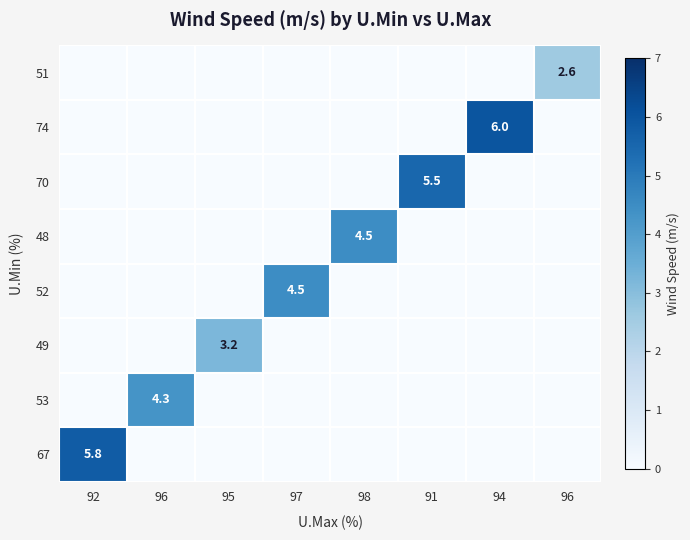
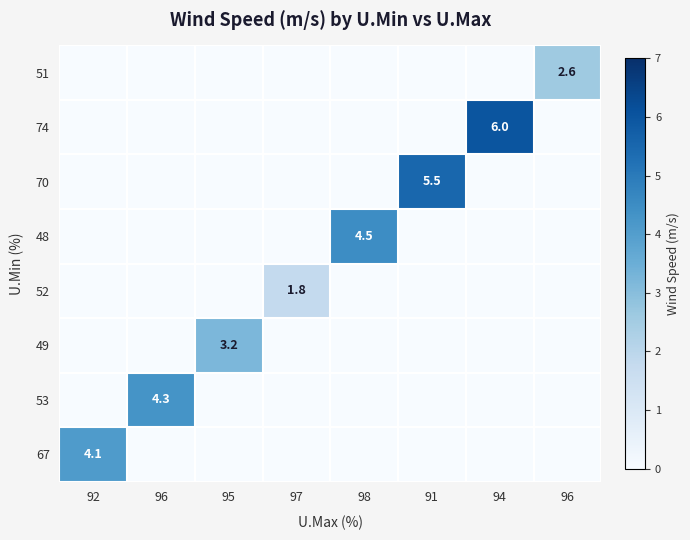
  {
    "74": {
      "94": 6.0
    },
    "70": {
      "91": 5.5
    },
    "48": {
      "98": 4.5
    },
    "52": {
-     "97": 4.5
+     "97": 1.8
    },
    "49": {
      "95": 3.2
    },
    "67": {
-     "92": 5.8
+     "92": 4.1
    }
  }
